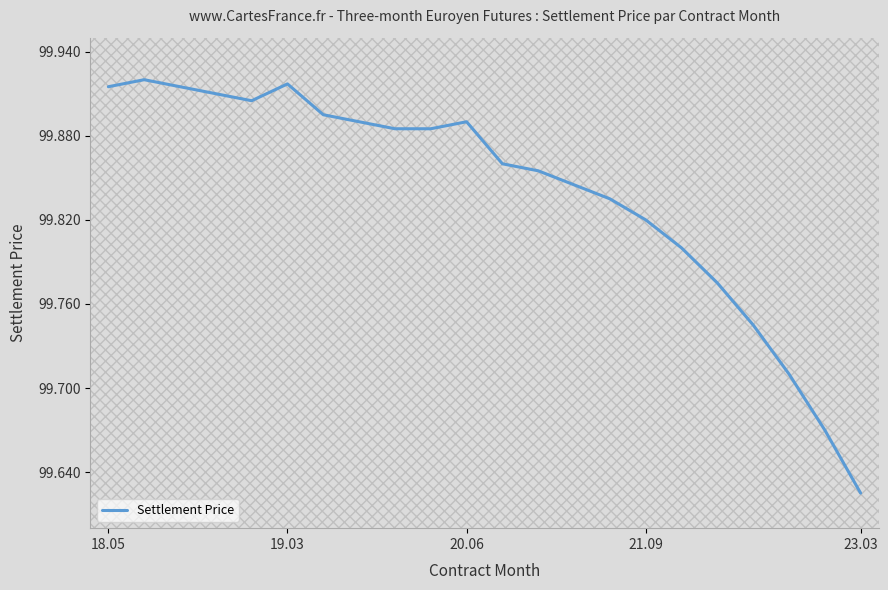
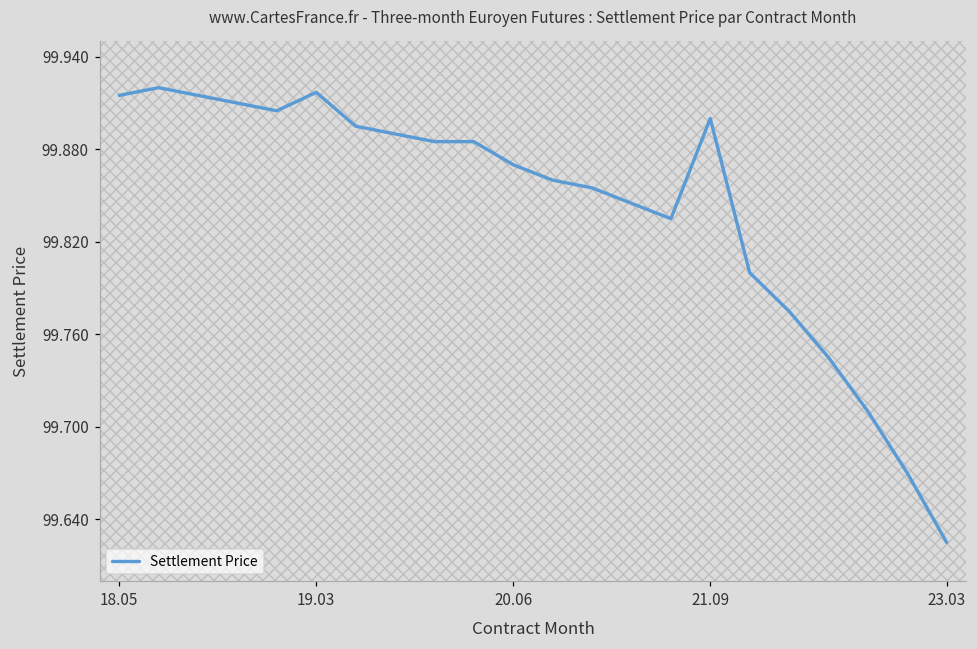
  {
    "18.05": 99.915,
    "19.03": 99.917,
-   "20.06": 99.89,
-   "21.09": 99.82,
+   "20.06": 99.87,
+   "21.09": 99.90,
    "23.03": 99.625
  }
